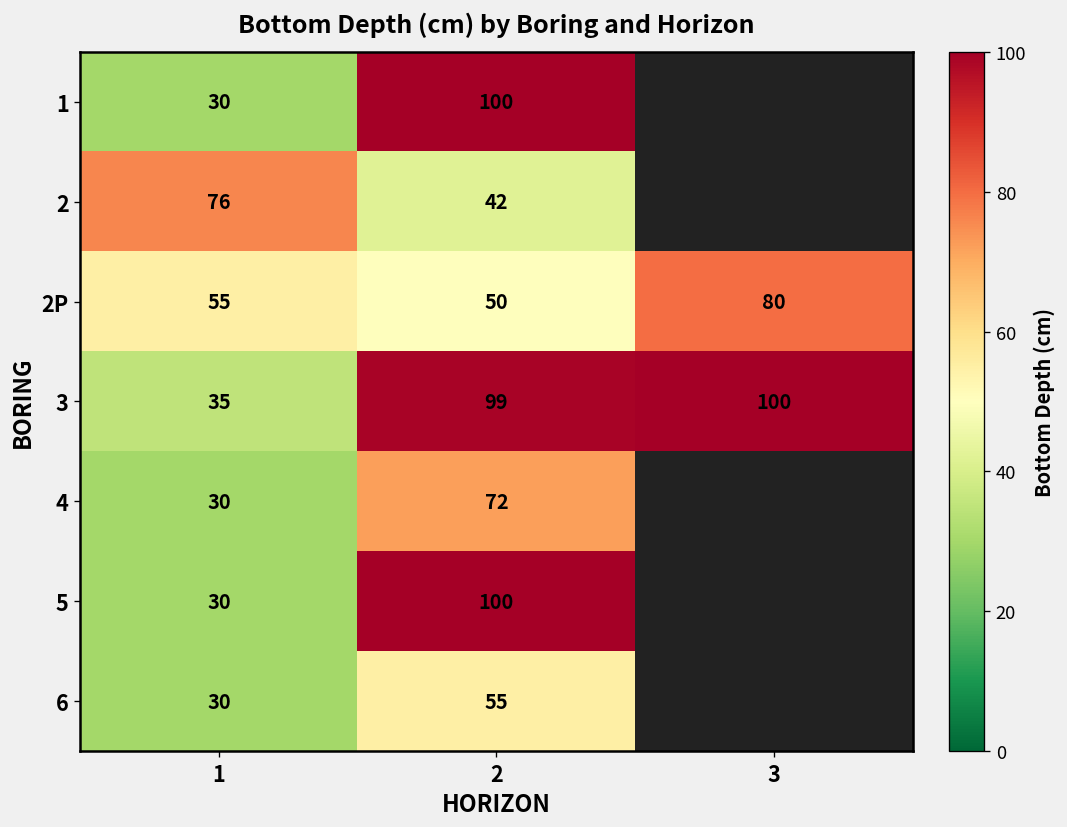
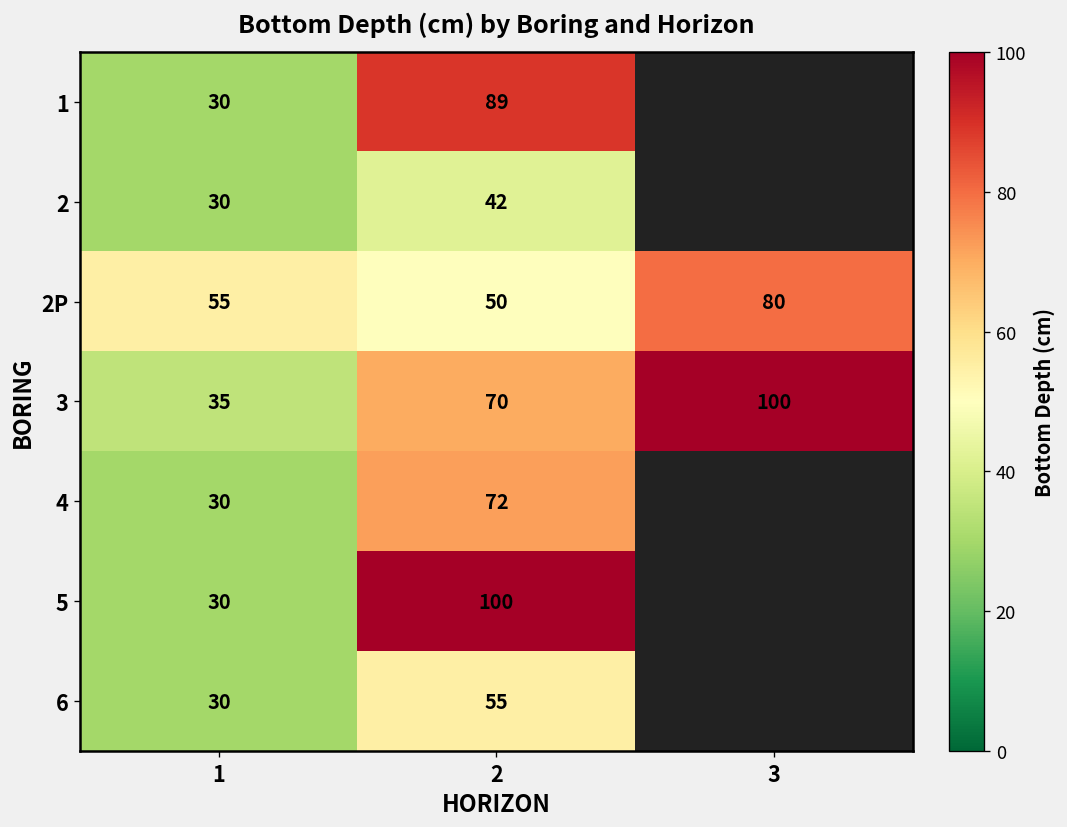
  {
    "1": {
      "1": 30,
-     "2": 100
+     "2": 89
    },
    "2": {
-     "1": 76,
+     "1": 30,
      "2": 42
    },
    "2P": {
      "1": 55,
      "2": 50,
      "3": 80
    },
    "3": {
      "1": 35,
-     "2": 99,
+     "2": 70,
      "3": 100
    },
    "4": {
      "1": 30,
      "2": 72
    },
    "5": {
      "1": 30,
      "2": 100
    },
    "6": {
      "1": 30,
      "2": 55
    }
  }
